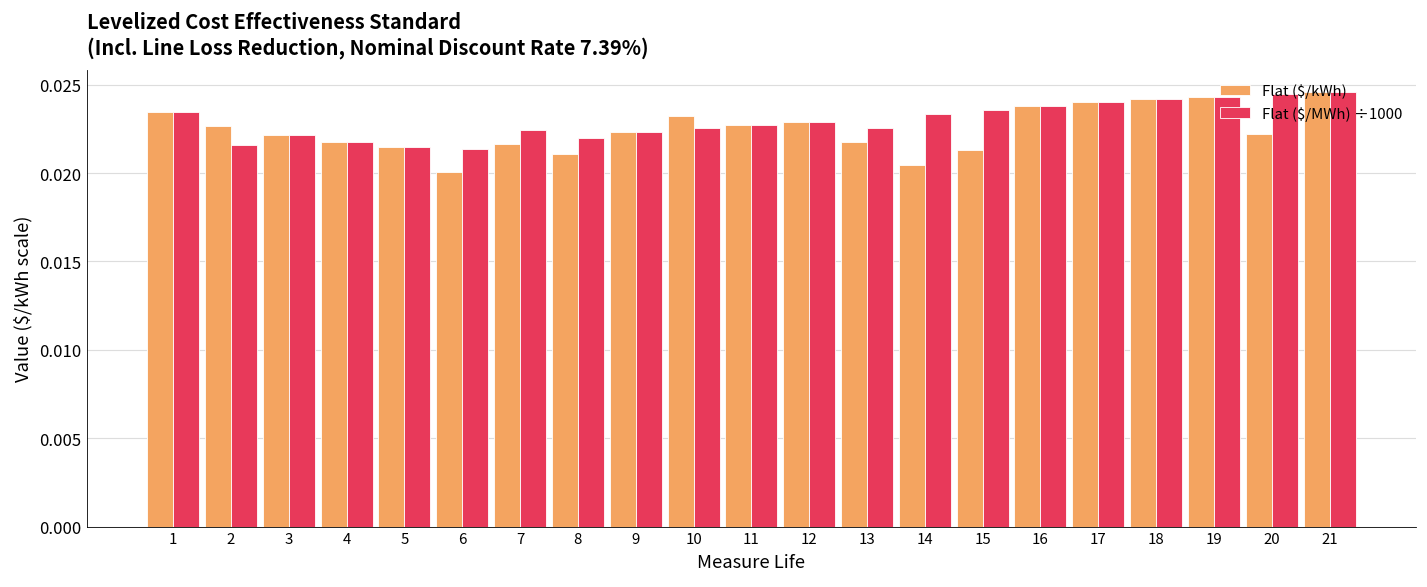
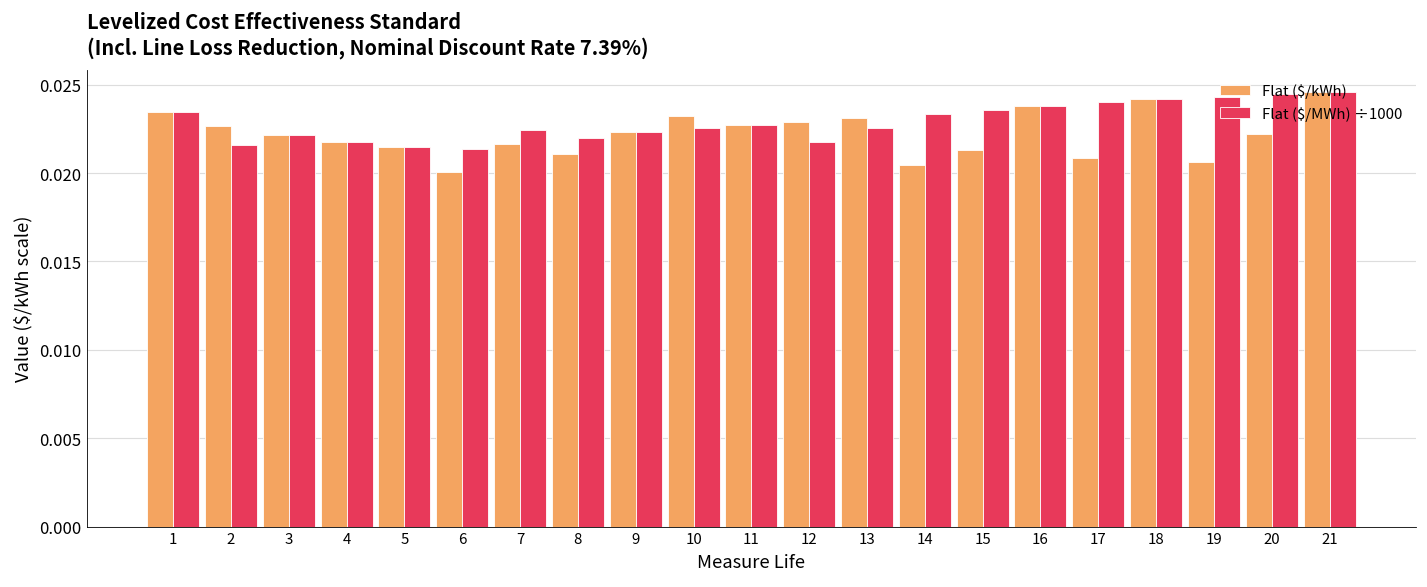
  {
    "Flat ($/kWh)": {
      "1": 0.0235,
      "2": 0.0226,
      "3": 0.0222,
      "4": 0.0217,
      "5": 0.0215,
      "6": 0.0201,
      "7": 0.0216,
      "8": 0.0211,
      "9": 0.0223,
      "10": 0.0232,
      "11": 0.0227,
      "12": 0.0229,
-     "13": 0.0217,
+     "13": 0.0231,
      "14": 0.0205,
      "15": 0.0213,
      "16": 0.0238,
-     "17": 0.0240,
+     "17": 0.0209,
      "18": 0.0242,
-     "19": 0.0243,
+     "19": 0.0206,
      "20": 0.0222,
      "21": 0.0246
    },
    "Flat ($/MWh) ÷1000": {
      "1": 0.0235,
      "2": 0.0216,
      "3": 0.0222,
      "4": 0.0217,
      "5": 0.0215,
      "6": 0.0214,
      "7": 0.0224,
      "8": 0.0220,
      "9": 0.0223,
      "10": 0.0226,
      "11": 0.0227,
-     "12": 0.0229,
+     "12": 0.0218,
      "13": 0.0225,
      "14": 0.0234,
      "15": 0.0236,
      "16": 0.0238,
      "17": 0.0240,
      "18": 0.0242,
      "19": 0.0243,
      "20": 0.0245,
      "21": 0.0246
    }
  }
